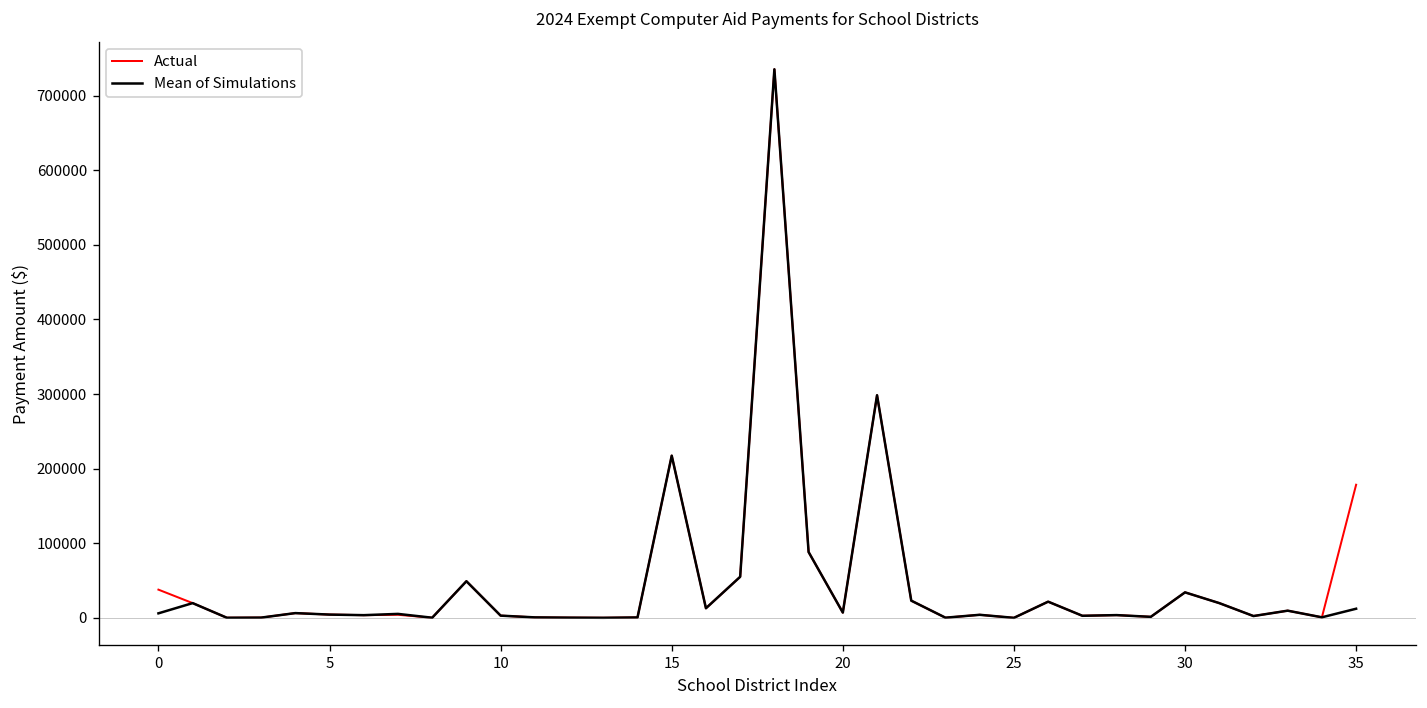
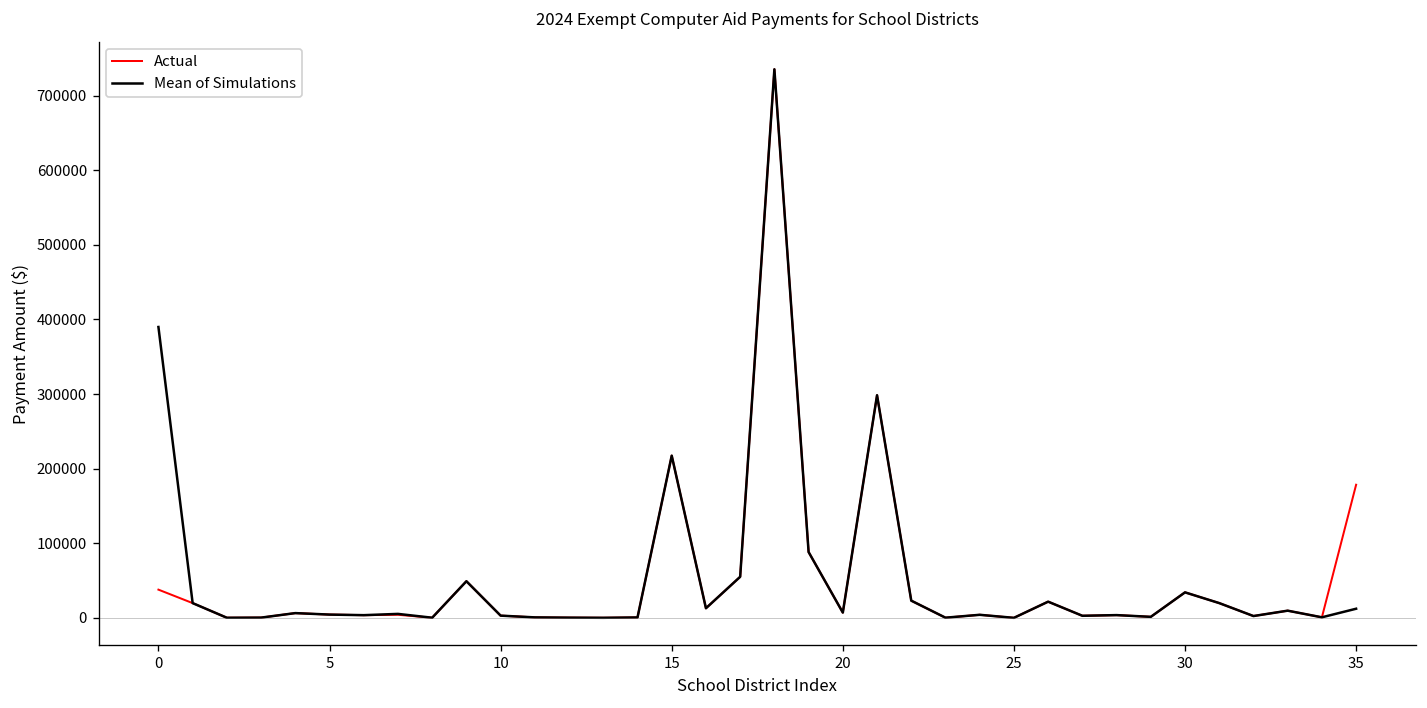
  {
    "Actual": {
      "0": 40000,
      "35": 180000
    },
    "Mean of Simulations": {
-     "0": 10000,
+     "0": 390000,
      "35": 10000
    }
  }
